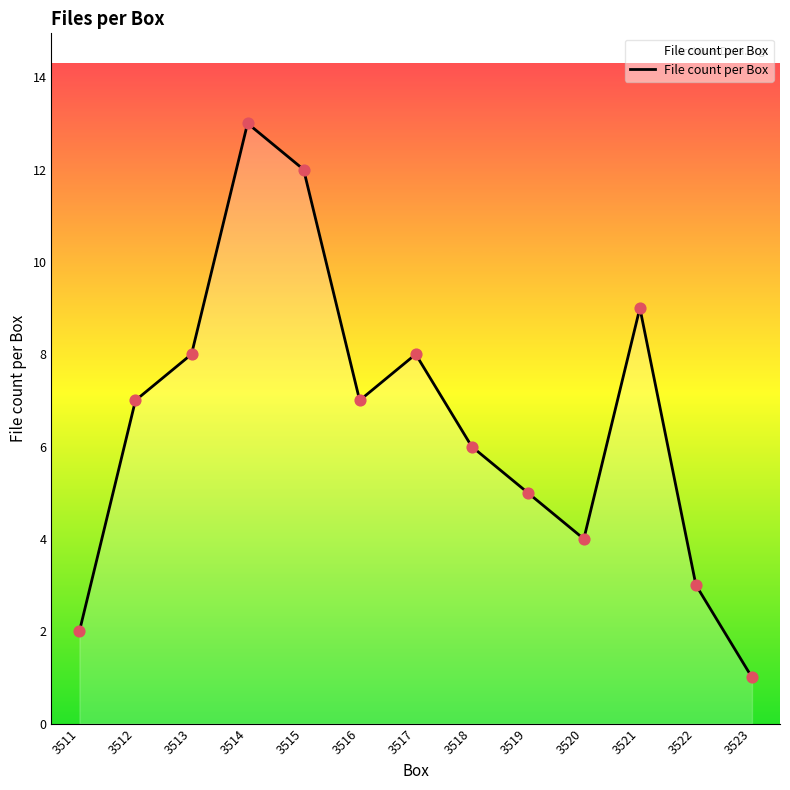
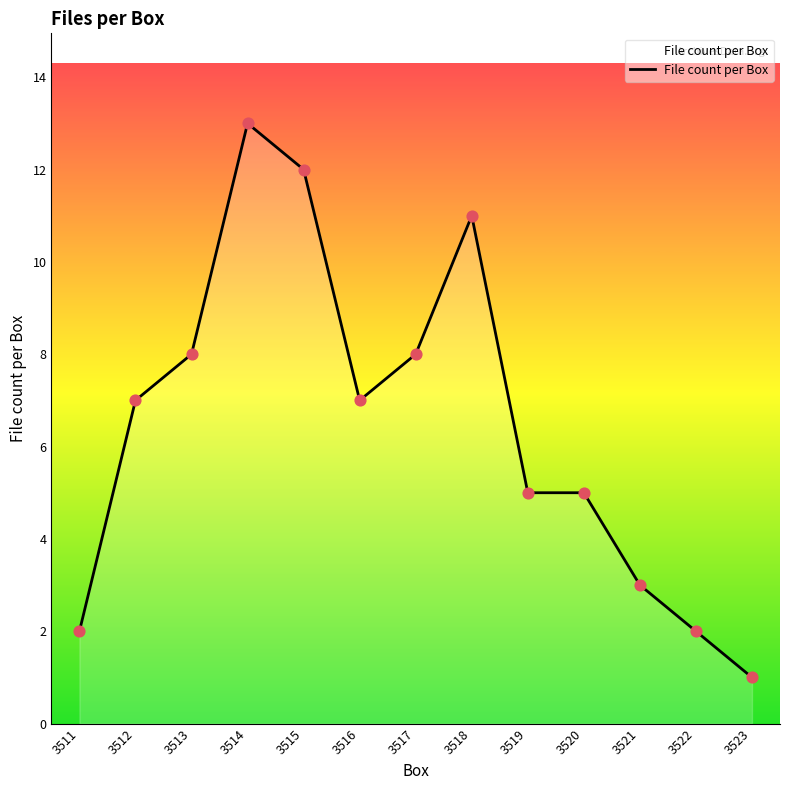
  {
    "3511": 2,
    "3512": 7,
    "3513": 8,
    "3514": 13,
    "3515": 12,
    "3516": 7,
    "3517": 8,
-   "3518": 6,
+   "3518": 11,
    "3519": 5,
-   "3520": 4,
-   "3521": 9,
-   "3522": 3,
+   "3520": 5,
+   "3521": 3,
+   "3522": 2,
    "3523": 1
  }
